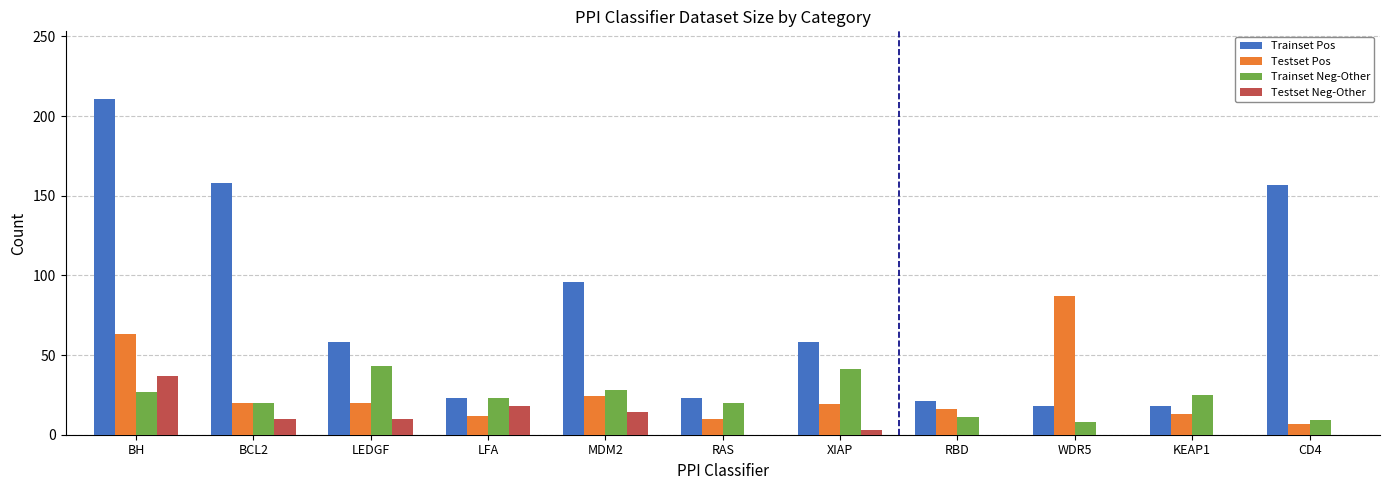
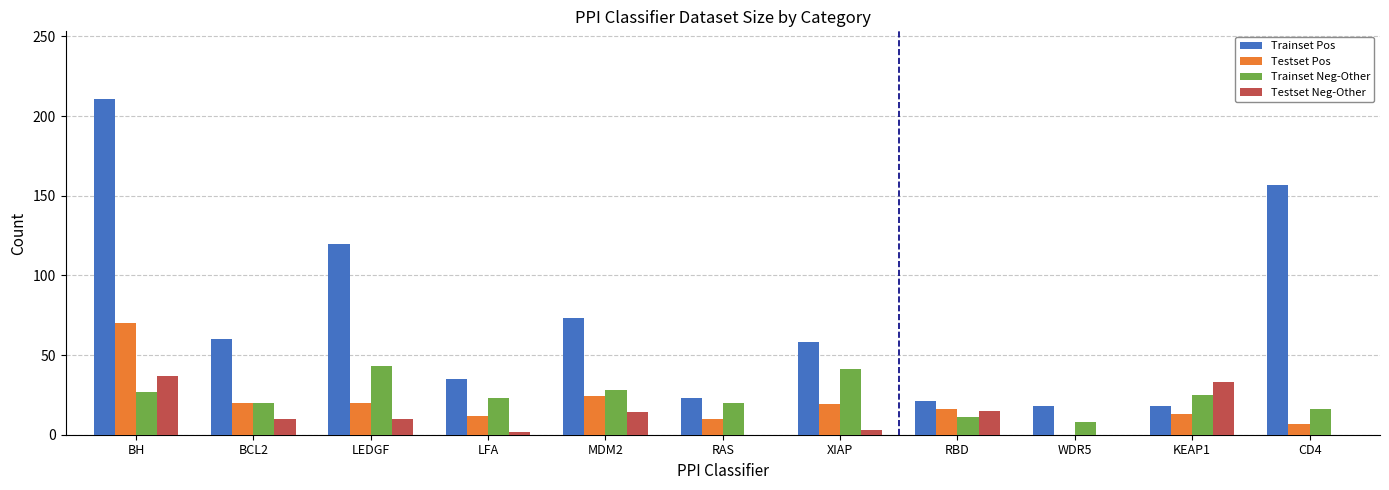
  {
    "Trainset Pos": {
      "BH": 211,
-     "BCL2": 158,
-     "LEDGF": 58,
-     "LFA": 23,
-     "MDM2": 96,
+     "BCL2": 60,
+     "LEDGF": 120,
+     "LFA": 35,
+     "MDM2": 73,
      "RAS": 23,
      "XIAP": 58,
      "RBD": 21,
      "WDR5": 18,
      "KEAP1": 18,
      "CD4": 157
    },
    "Testset Pos": {
-     "BH": 63,
+     "BH": 70,
      "BCL2": 20,
      "LEDGF": 20,
      "LFA": 12,
      "MDM2": 24,
      "RAS": 10,
      "XIAP": 19,
      "RBD": 16,
-     "WDR5": 87,
+     "WDR5": 0,
      "KEAP1": 13,
      "CD4": 7
    },
    "Trainset Neg-Other": {
      "BH": 27,
      "BCL2": 20,
      "LEDGF": 43,
      "LFA": 23,
      "MDM2": 28,
      "RAS": 20,
      "XIAP": 41,
      "RBD": 11,
      "WDR5": 8,
      "KEAP1": 25,
-     "CD4": 9
+     "CD4": 16
    },
    "Testset Neg-Other": {
      "BH": 37,
      "BCL2": 10,
      "LEDGF": 10,
-     "LFA": 18,
+     "LFA": 2,
      "MDM2": 14,
      "RAS": 0,
      "XIAP": 3,
-     "RBD": 0,
+     "RBD": 15,
      "WDR5": 0,
-     "KEAP1": 0,
+     "KEAP1": 33,
      "CD4": 0
    }
  }
